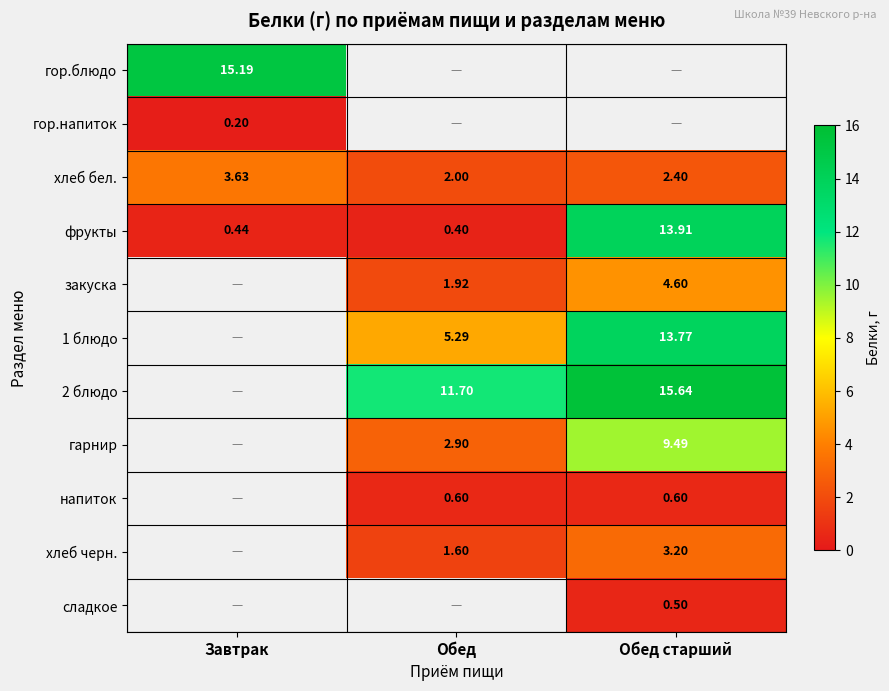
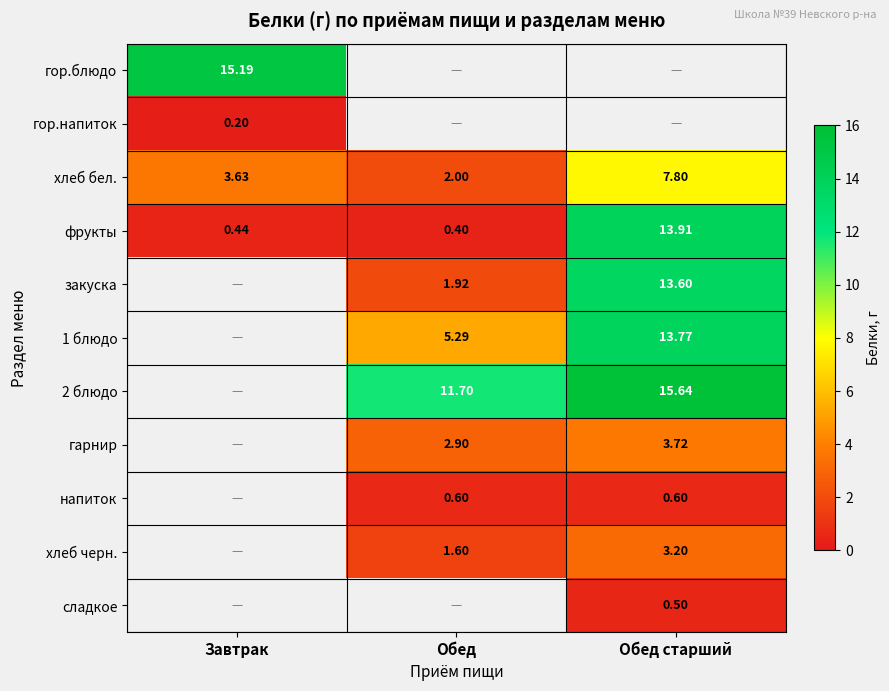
  {
    "гор.блюдо": {
      "Завтрак": 15.19
    },
    "гор.напиток": {
      "Завтрак": 0.20
    },
    "хлеб бел.": {
      "Завтрак": 3.63,
      "Обед": 2.00,
-     "Обед старший": 2.40
+     "Обед старший": 7.80
    },
    "фрукты": {
      "Завтрак": 0.44,
      "Обед": 0.40,
      "Обед старший": 13.91
    },
    "закуска": {
      "Обед": 1.92,
-     "Обед старший": 4.60
+     "Обед старший": 13.60
    },
    "1 блюдо": {
      "Обед": 5.29,
      "Обед старший": 13.77
    },
    "2 блюдо": {
      "Обед": 11.70,
      "Обед старший": 15.64
    },
    "гарнир": {
      "Обед": 2.90,
-     "Обед старший": 9.49
+     "Обед старший": 3.72
    },
    "напиток": {
      "Обед": 0.60,
      "Обед старший": 0.60
    },
    "хлеб черн.": {
      "Обед": 1.60,
      "Обед старший": 3.20
    },
    "сладкое": {
      "Обед старший": 0.50
    }
  }
